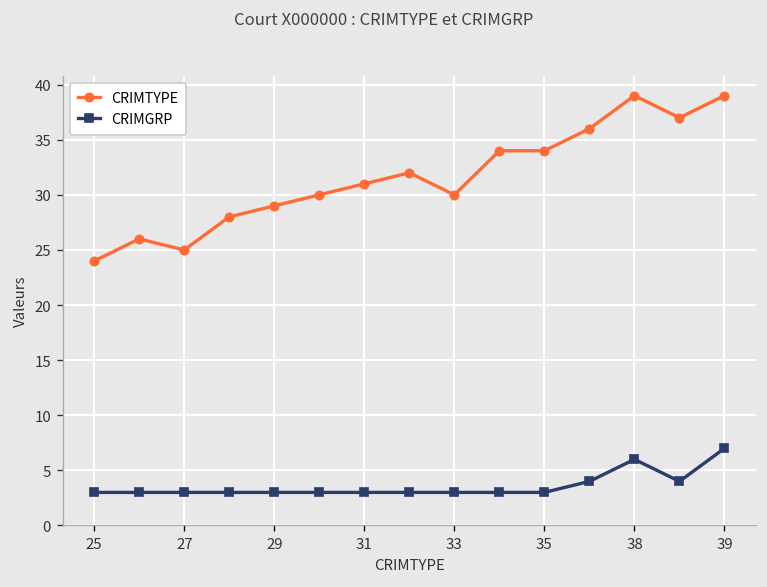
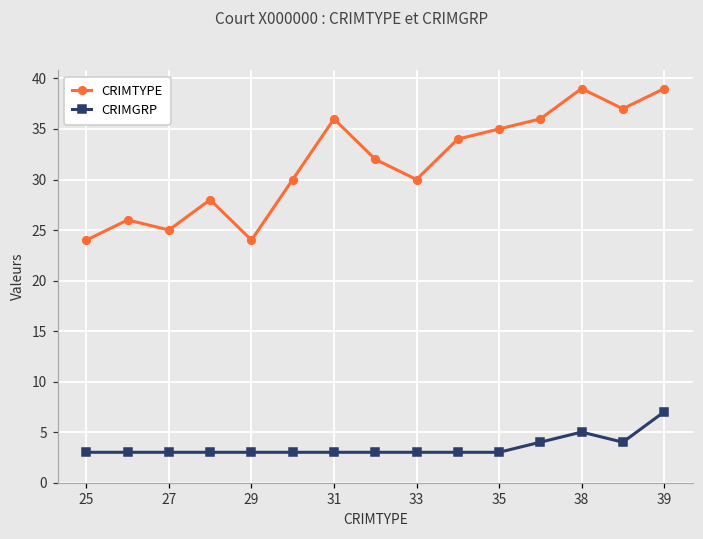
  {
    "CRIMTYPE": {
      "25": 24,
      "27": 25,
-     "29": 29,
-     "31": 31,
+     "29": 24,
+     "31": 36,
      "33": 30,
-     "35": 34,
+     "35": 35,
      "38": 39,
      "39": 39
    },
    "CRIMGRP": {
      "25": 3,
      "27": 3,
      "29": 3,
      "31": 3,
      "33": 3,
      "35": 3,
-     "38": 6,
+     "38": 5,
      "39": 7
    }
  }
